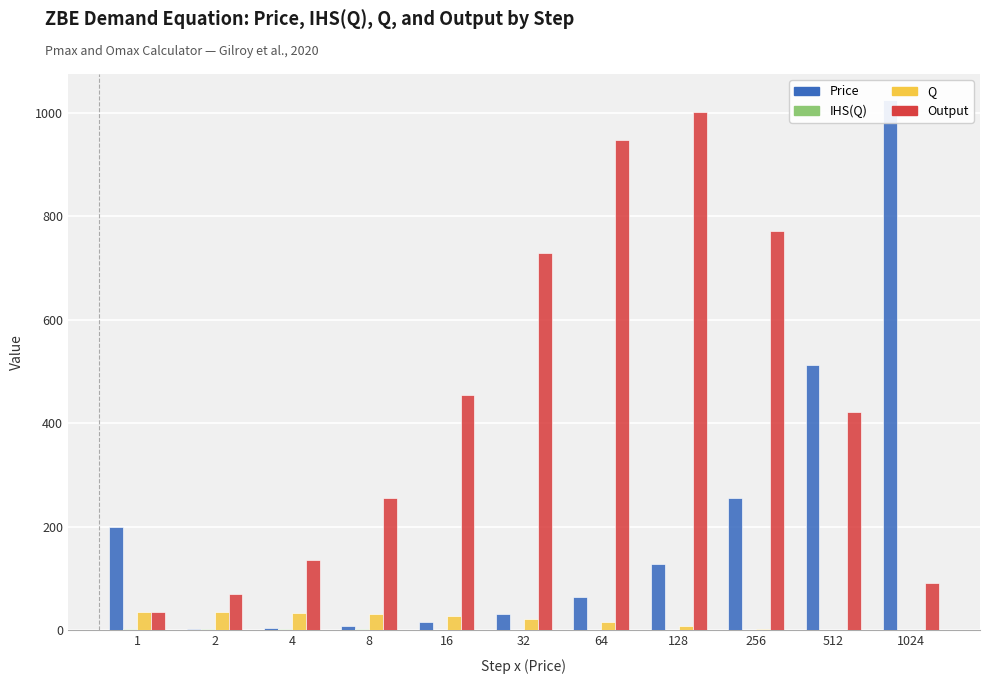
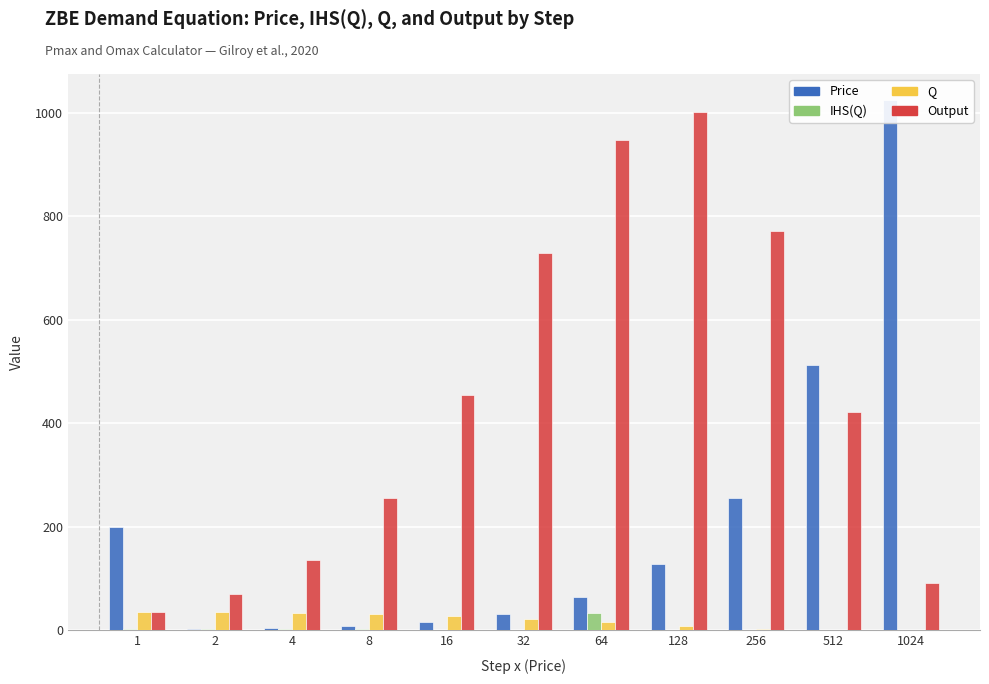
  {
    "Price": {
      "1": 200,
      "8": 10,
      "16": 20,
      "32": 30,
      "64": 60,
      "128": 130,
      "256": 260,
      "512": 510
    },
    "IHS(Q)": {
-     "64": 0
+     "64": 30
    },
    "Q": {
      "1": 40,
      "2": 30,
      "4": 30,
      "8": 30,
      "16": 30,
      "32": 20,
      "64": 20,
      "128": 10
    },
    "Output": {
      "1": 40,
      "2": 70,
      "4": 140,
      "8": 260,
      "16": 450,
      "32": 730,
      "64": 950,
      "128": 1000,
      "256": 770,
      "512": 420,
      "1024": 90
    }
  }
